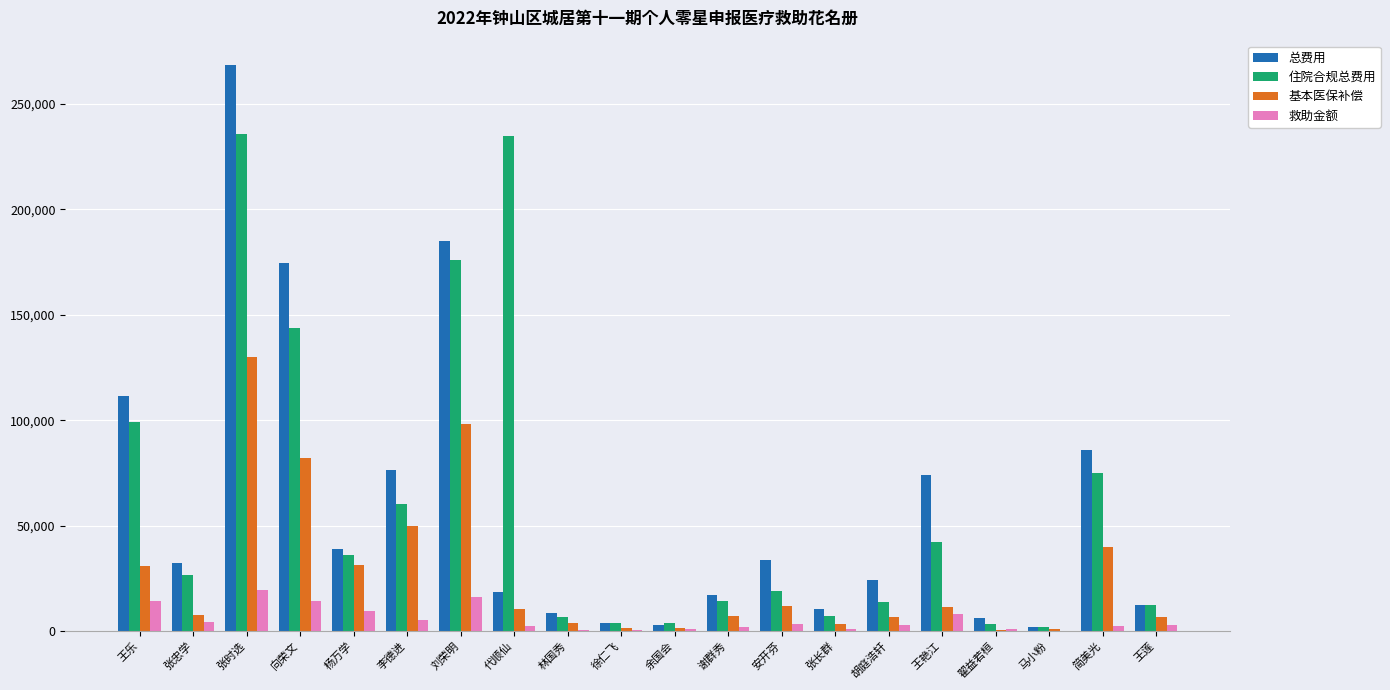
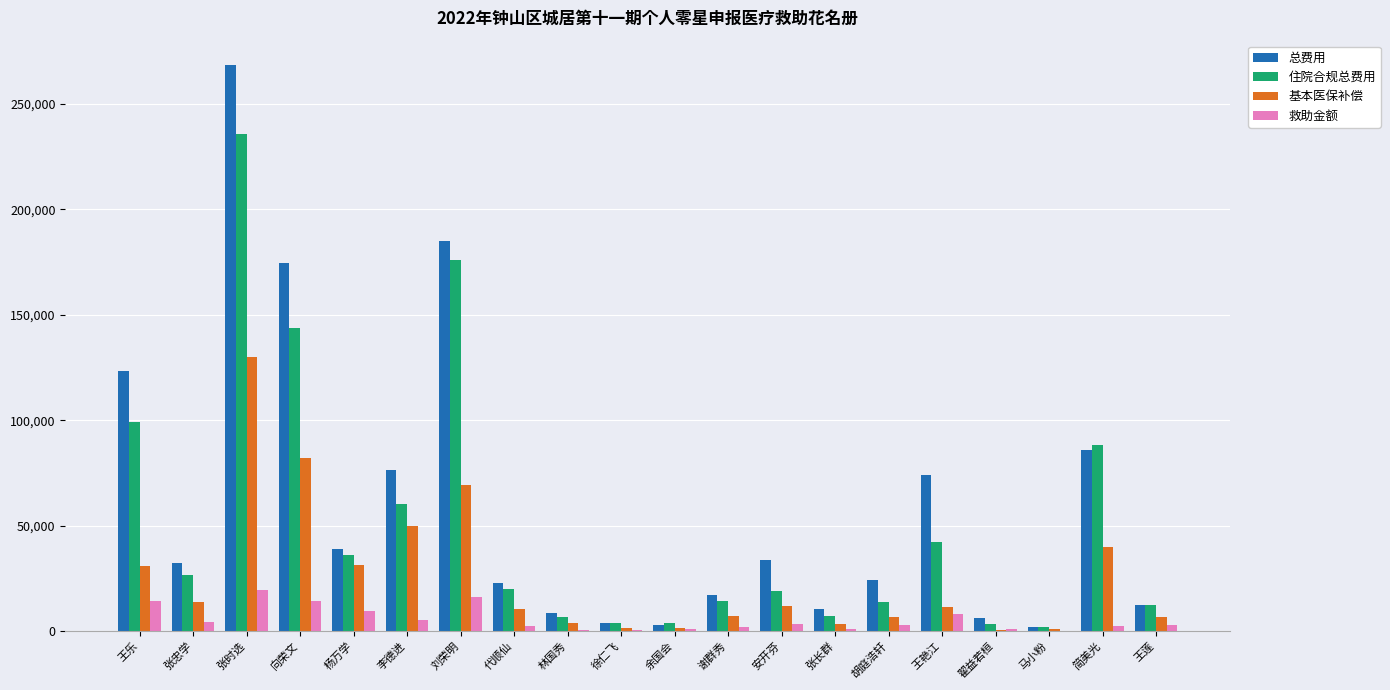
  {
    "总费用": {
-     "王乐": "111,000",
+     "王乐": "124,000",
      "张忠学": "32,000",
      "张时选": "268,000",
      "向荣文": "175,000",
      "杨万学": "39,000",
      "李德进": "76,000",
      "刘荣明": "185,000",
-     "代顺仙": "19,000",
+     "代顺仙": "23,000",
      "林国秀": "8,000",
      "徐仁飞": "4,000",
      "余国会": "3,000",
      "谢群秀": "17,000",
      "安开芬": "34,000",
      "张长群": "11,000",
      "胡庭浩轩": "24,000",
      "王艳江": "74,000",
      "翟益若桓": "6,000",
      "马小粉": "2,000",
      "简美光": "86,000",
      "王莲": "13,000"
    },
    "住院合规总费用": {
      "王乐": "99,000",
      "张忠学": "27,000",
      "张时选": "236,000",
      "向荣文": "144,000",
      "杨万学": "36,000",
      "李德进": "60,000",
      "刘荣明": "176,000",
-     "代顺仙": "235,000",
+     "代顺仙": "20,000",
      "林国秀": "7,000",
      "徐仁飞": "4,000",
      "余国会": "4,000",
      "谢群秀": "14,000",
      "安开芬": "19,000",
      "张长群": "7,000",
      "胡庭浩轩": "14,000",
      "王艳江": "42,000",
      "翟益若桓": "4,000",
      "马小粉": "2,000",
-     "简美光": "75,000",
+     "简美光": "88,000",
      "王莲": "12,000"
    },
    "基本医保补偿": {
      "王乐": "31,000",
-     "张忠学": "8,000",
+     "张忠学": "14,000",
      "张时选": "130,000",
      "向荣文": "82,000",
      "杨万学": "31,000",
      "李德进": "50,000",
-     "刘荣明": "98,000",
+     "刘荣明": "69,000",
      "代顺仙": "10,000",
      "林国秀": "4,000",
      "徐仁飞": "2,000",
      "余国会": "1,000",
      "谢群秀": "7,000",
      "安开芬": "12,000",
      "张长群": "3,000",
      "胡庭浩轩": "7,000",
      "王艳江": "11,000",
      "简美光": "40,000",
      "王莲": "6,000"
    },
    "救助金额": {
      "王乐": "14,000",
      "张忠学": "4,000",
      "张时选": "19,000",
      "向荣文": "14,000",
      "杨万学": "9,000",
      "李德进": "5,000",
      "刘荣明": "16,000",
      "代顺仙": "2,000",
      "谢群秀": "2,000",
      "安开芬": "3,000",
      "胡庭浩轩": "3,000",
      "王艳江": "8,000",
      "简美光": "3,000",
      "王莲": "3,000"
    }
  }
